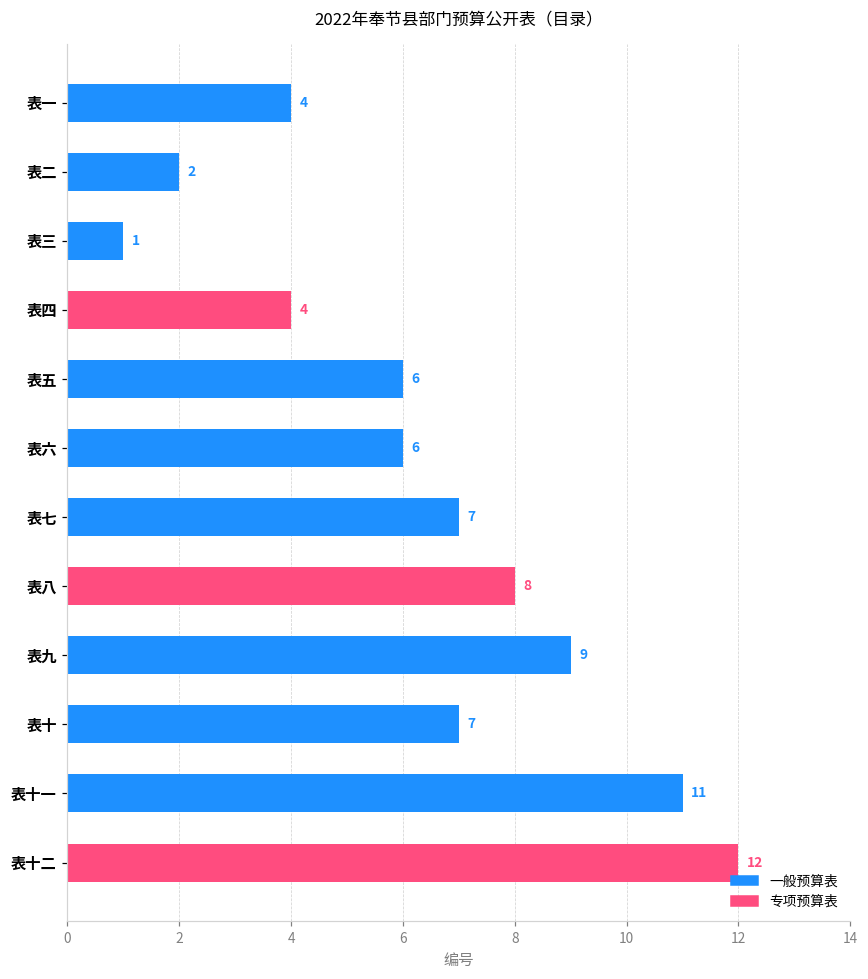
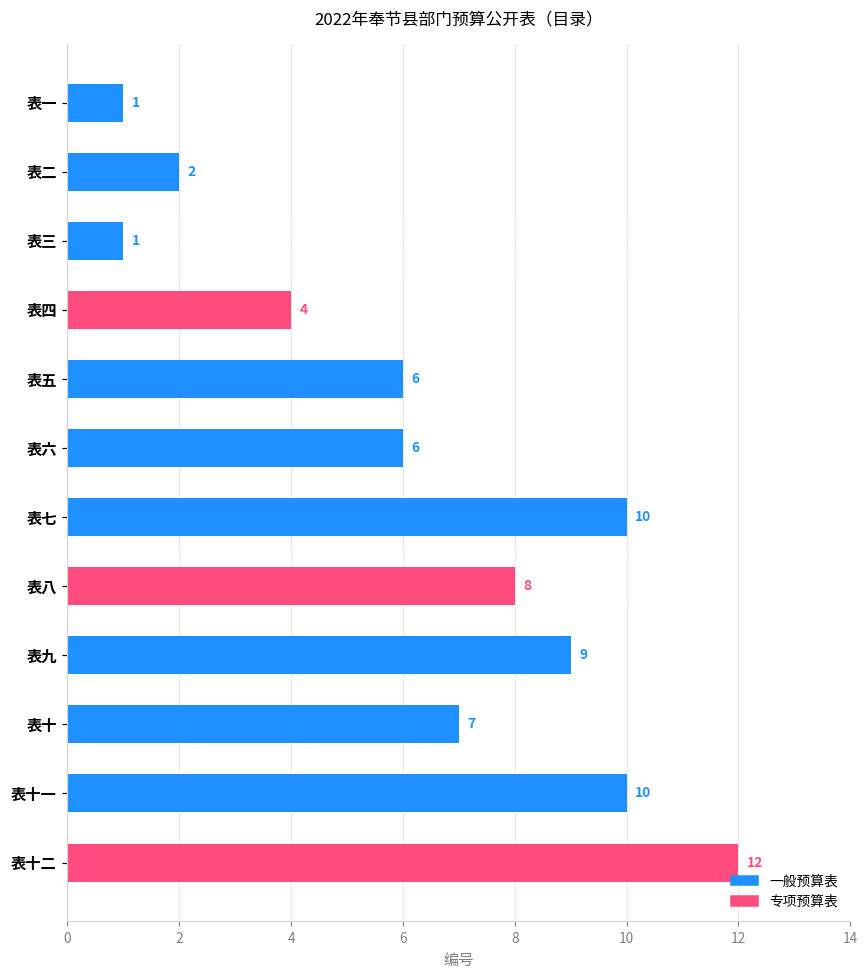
  {
-   "表一": 4,
+   "表一": 1,
    "表二": 2,
    "表三": 1,
    "表四": 4,
    "表五": 6,
    "表六": 6,
-   "表七": 7,
+   "表七": 10,
    "表八": 8,
    "表九": 9,
    "表十": 7,
-   "表十一": 11,
+   "表十一": 10,
    "表十二": 12
  }
